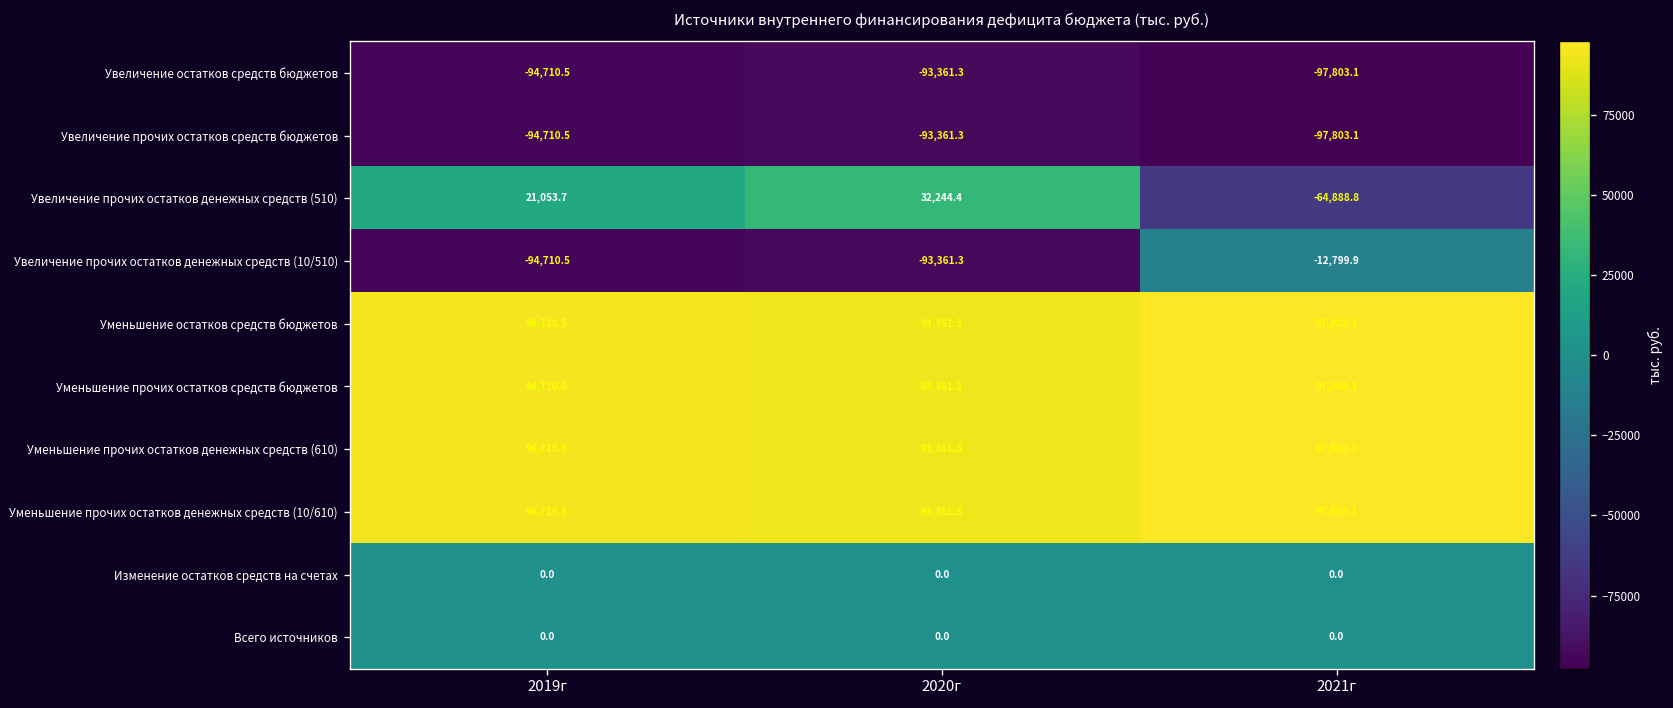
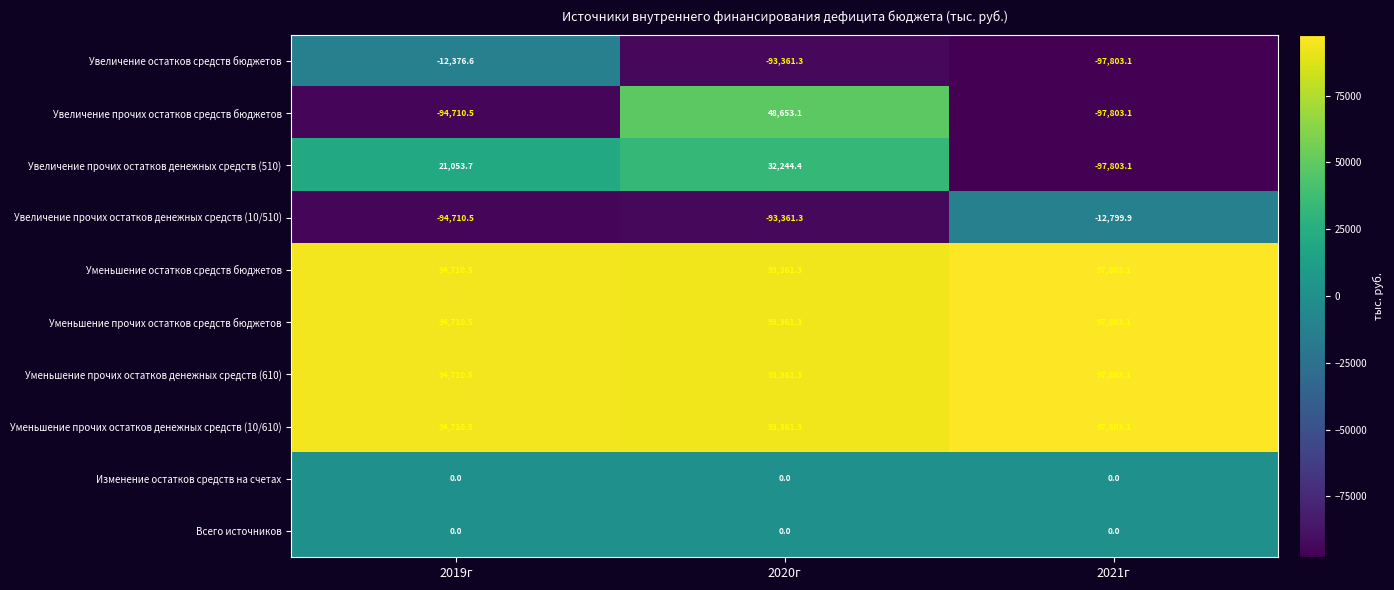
  {
    "Увеличение остатков средств бюджетов": {
-     "2019г": "-94,710.5",
+     "2019г": "-12,376.6",
      "2020г": "-93,361.3",
      "2021г": "-97,803.1"
    },
    "Увеличение прочих остатков средств бюджетов": {
      "2019г": "-94,710.5",
-     "2020г": "-93,361.3",
+     "2020г": "48,653.1",
      "2021г": "-97,803.1"
    },
    "Увеличение прочих остатков денежных средств (510)": {
      "2019г": "21,053.7",
      "2020г": "32,244.4",
-     "2021г": "-64,888.8"
+     "2021г": "-97,803.1"
    },
    "Увеличение прочих остатков денежных средств (10/510)": {
      "2019г": "-94,710.5",
      "2020г": "-93,361.3",
      "2021г": "-12,799.9"
    },
    "Изменение остатков средств на счетах": {
      "2019г": "0.0",
      "2020г": "0.0",
      "2021г": "0.0"
    },
    "Всего источников": {
      "2019г": "0.0",
      "2020г": "0.0",
      "2021г": "0.0"
    }
  }
